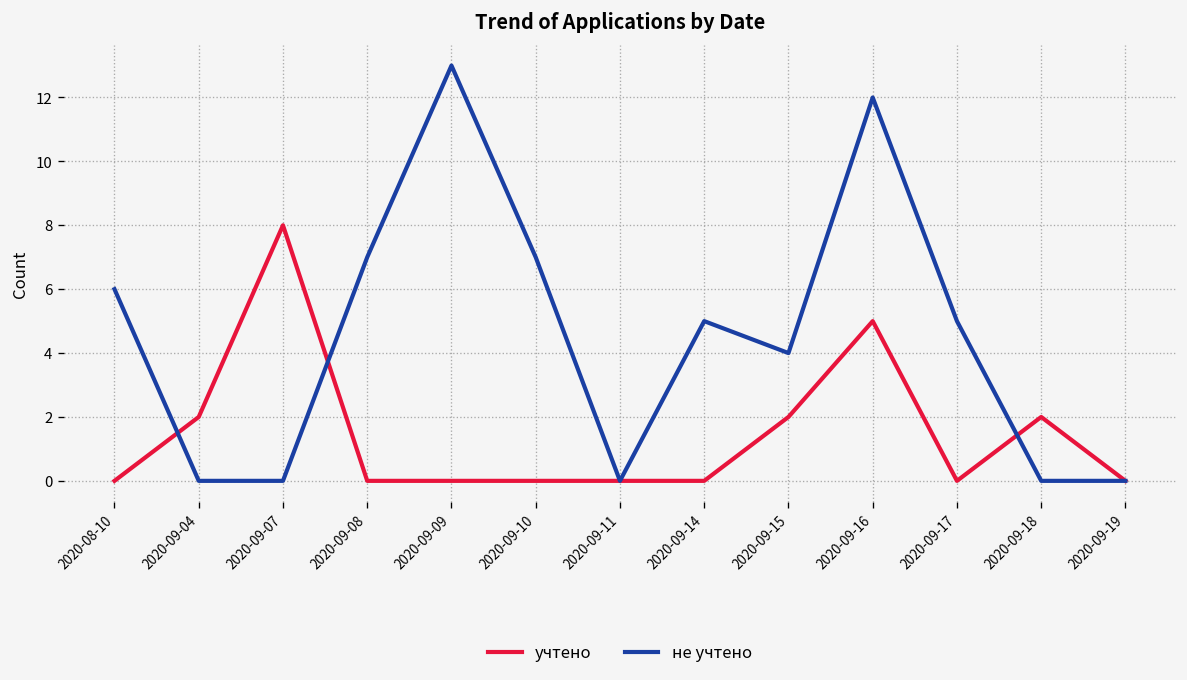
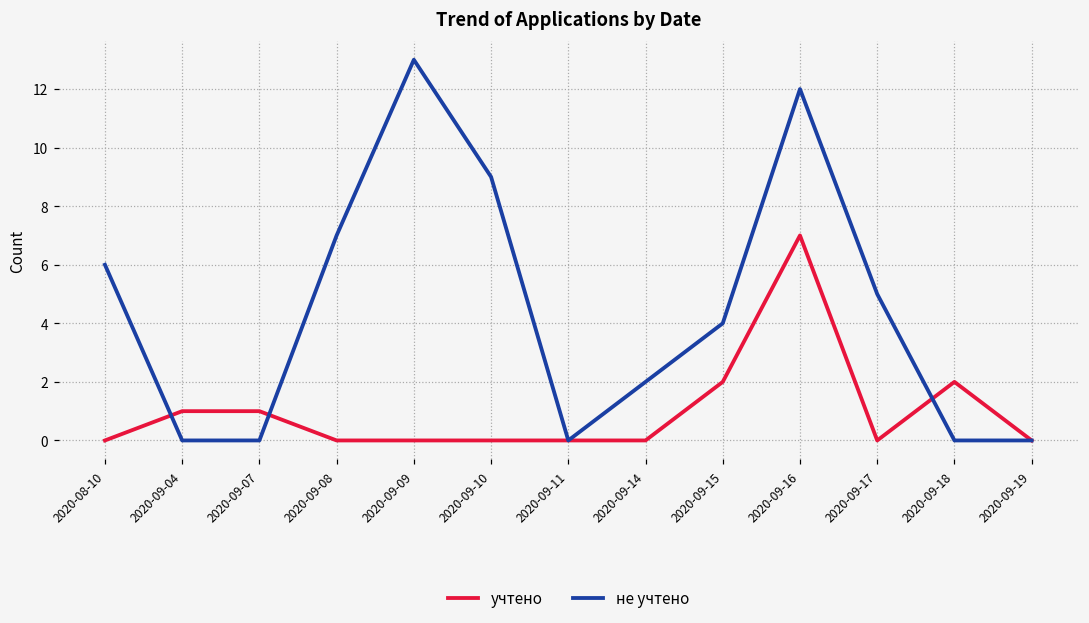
  {
    "учтено": {
      "2020-08-10": 0,
-     "2020-09-04": 2,
-     "2020-09-07": 8,
+     "2020-09-04": 1,
+     "2020-09-07": 1,
      "2020-09-08": 0,
      "2020-09-09": 0,
      "2020-09-10": 0,
      "2020-09-14": 0,
      "2020-09-15": 2,
-     "2020-09-16": 5,
+     "2020-09-16": 7,
      "2020-09-17": 0,
      "2020-09-18": 2
    },
    "не учтено": {
      "2020-08-10": 6,
      "2020-09-04": 0,
      "2020-09-07": 0,
      "2020-09-08": 7,
      "2020-09-09": 13,
-     "2020-09-10": 7,
-     "2020-09-14": 5,
+     "2020-09-10": 9,
+     "2020-09-14": 2,
      "2020-09-15": 4,
      "2020-09-16": 12,
      "2020-09-17": 5,
      "2020-09-18": 0
    }
  }
